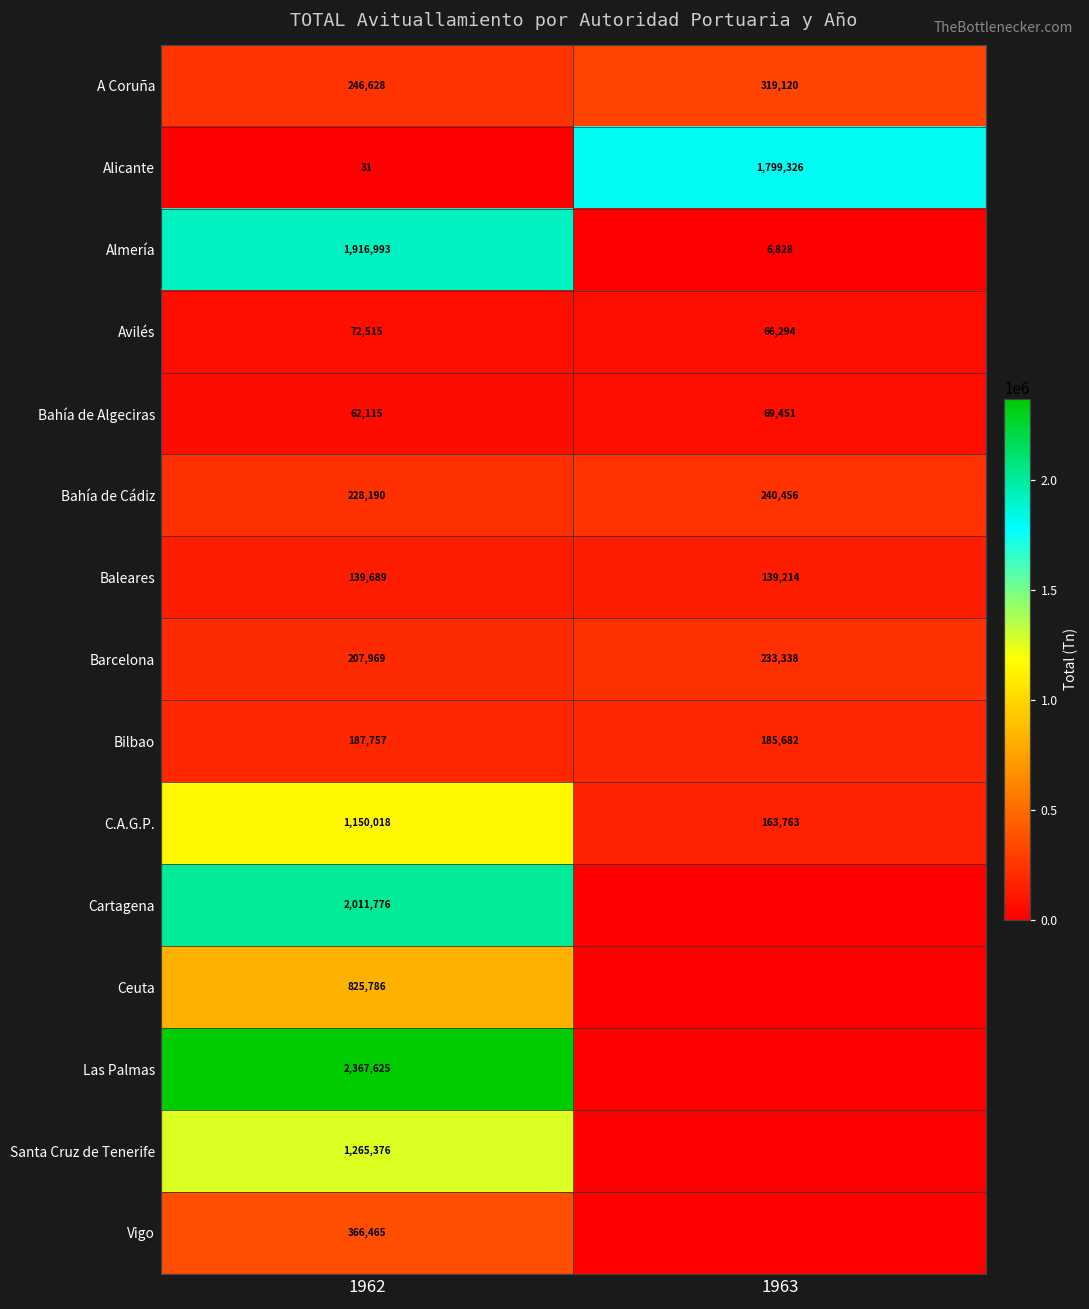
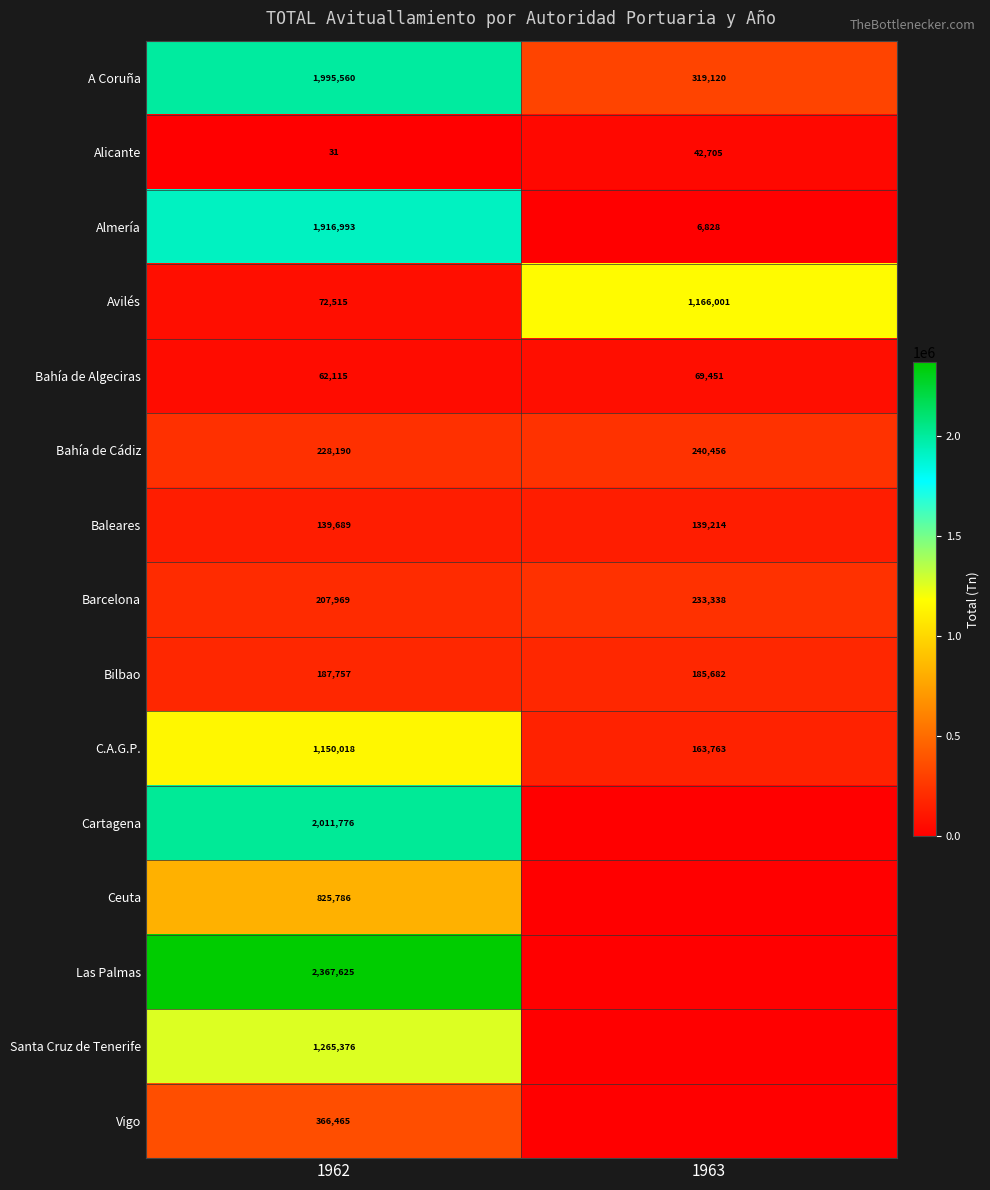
  {
    "A Coruña": {
-     "1962": "246,628",
+     "1962": "1,995,560",
      "1963": "319,120"
    },
    "Alicante": {
      "1962": "31",
-     "1963": "1,799,326"
+     "1963": "42,705"
    },
    "Almería": {
      "1962": "1,916,993",
      "1963": "6,828"
    },
    "Avilés": {
      "1962": "72,515",
-     "1963": "66,294"
+     "1963": "1,166,001"
    },
    "Bahía de Algeciras": {
      "1962": "62,115",
      "1963": "69,451"
    },
    "Bahía de Cádiz": {
      "1962": "228,190",
      "1963": "240,456"
    },
    "Baleares": {
      "1962": "139,689",
      "1963": "139,214"
    },
    "Barcelona": {
      "1962": "207,969",
      "1963": "233,338"
    },
    "Bilbao": {
      "1962": "187,757",
      "1963": "185,682"
    },
    "C.A.G.P.": {
      "1962": "1,150,018",
      "1963": "163,763"
    },
    "Cartagena": {
      "1962": "2,011,776"
    },
    "Ceuta": {
      "1962": "825,786"
    },
    "Las Palmas": {
      "1962": "2,367,625"
    },
    "Santa Cruz de Tenerife": {
      "1962": "1,265,376"
    },
    "Vigo": {
      "1962": "366,465"
    }
  }
